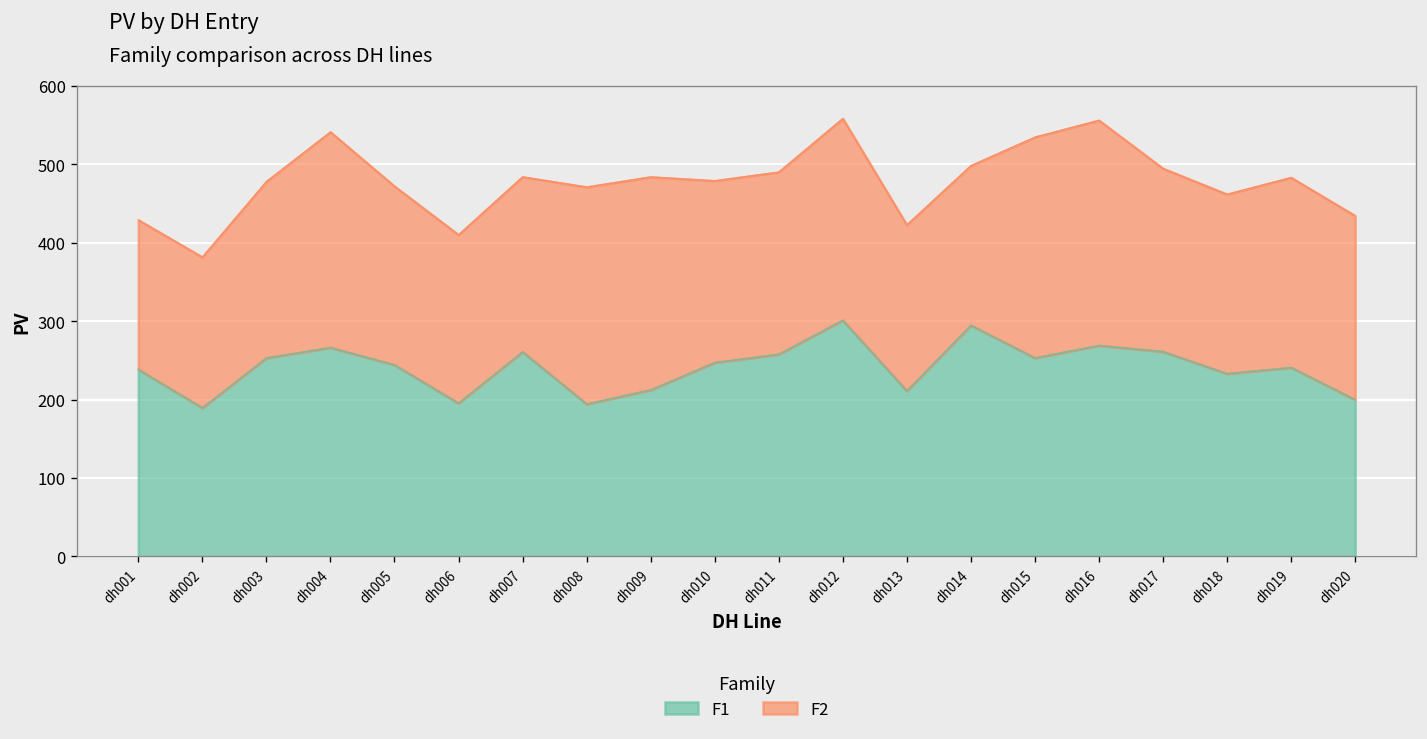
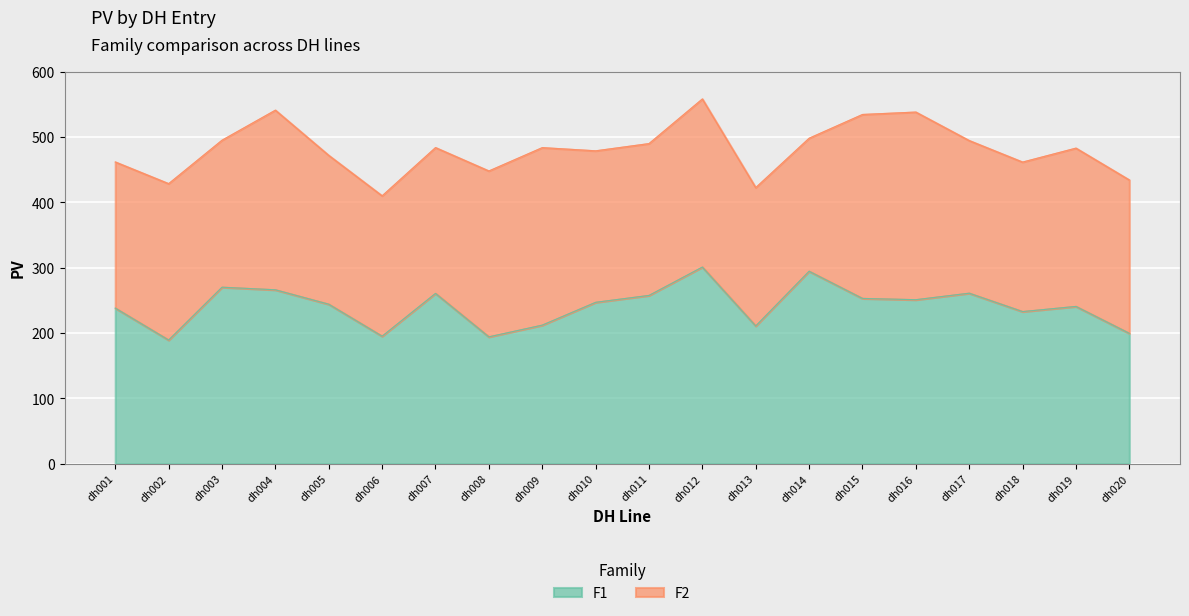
  {
    "F1": {
      "dh001": 240,
      "dh002": 190,
-     "dh003": 250,
+     "dh003": 270,
      "dh004": 270,
      "dh005": 240,
      "dh006": 200,
      "dh007": 260,
      "dh008": 190,
      "dh009": 210,
      "dh010": 250,
      "dh011": 260,
      "dh012": 300,
      "dh013": 210,
      "dh014": 290,
      "dh015": 250,
-     "dh016": 270,
+     "dh016": 250,
      "dh017": 260,
      "dh018": 230,
      "dh019": 240,
      "dh020": 200
    },
    "F2": {
-     "dh001": 190,
-     "dh002": 190,
+     "dh001": 220,
+     "dh002": 240,
      "dh003": 230,
      "dh004": 280,
      "dh005": 230,
      "dh006": 210,
      "dh007": 220,
-     "dh008": 280,
+     "dh008": 250,
      "dh009": 270,
      "dh010": 230,
      "dh011": 230,
      "dh012": 260,
      "dh013": 210,
      "dh014": 200,
      "dh015": 280,
      "dh016": 290,
      "dh017": 230,
      "dh018": 230,
      "dh019": 240,
      "dh020": 230
    }
  }
